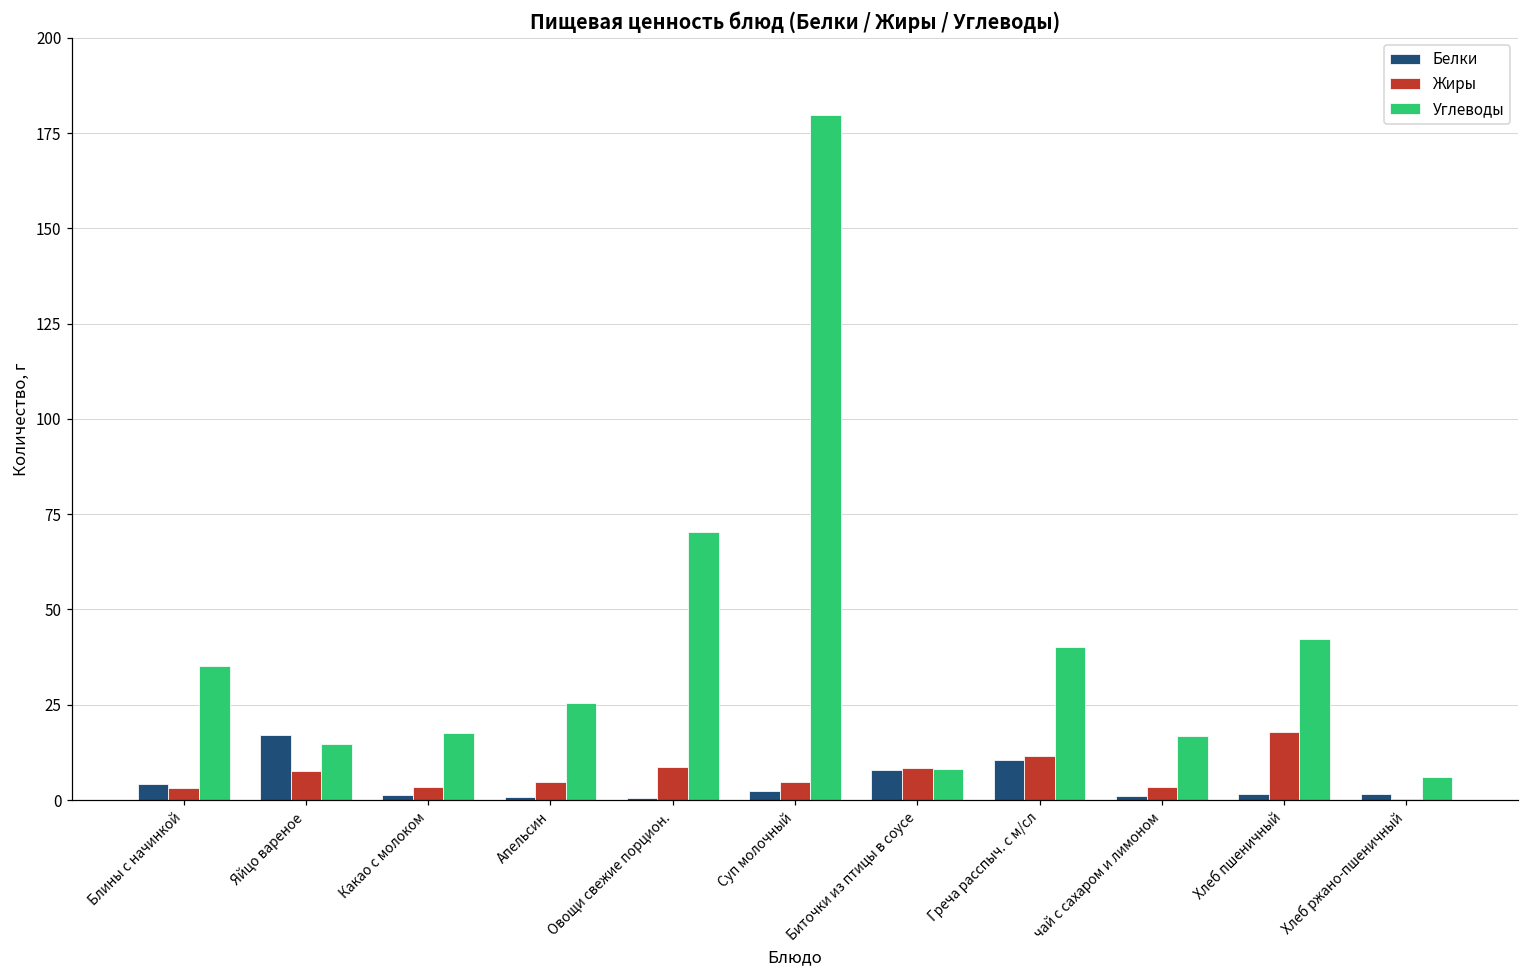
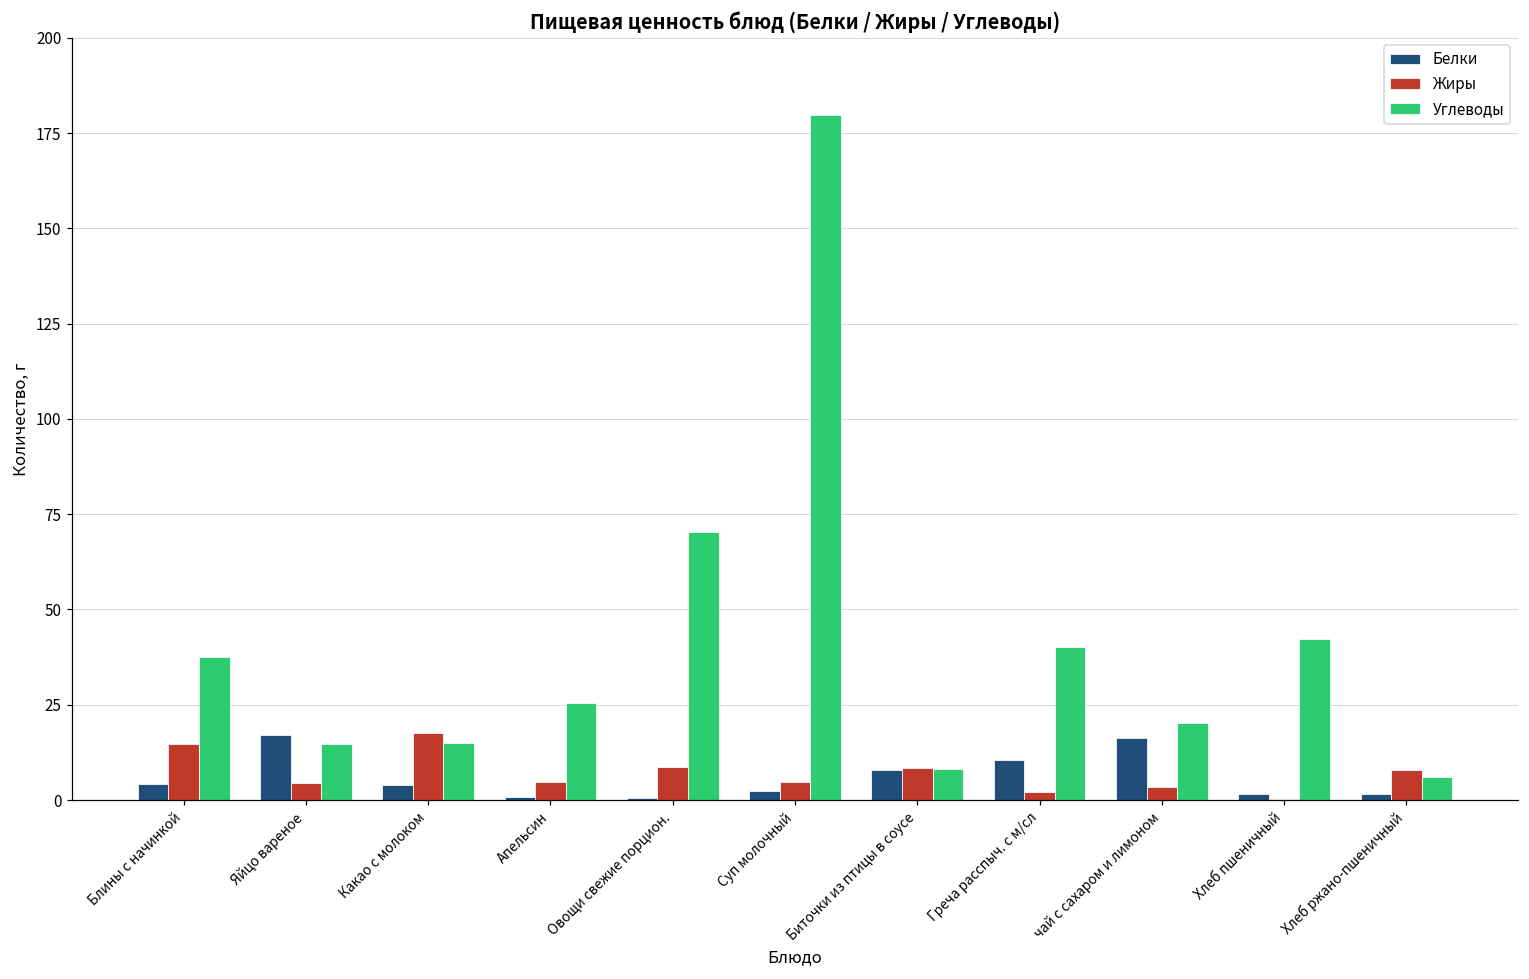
  {
    "Белки": {
      "Блины с начинкой": 4,
      "Яйцо вареное": 17,
-     "Какао с молоком": 1,
+     "Какао с молоком": 4,
      "Апельсин": 1,
      "Суп молочный": 3,
      "Биточки из птицы в соусе": 8,
      "Греча расспыч. с м/сл": 11,
-     "чай с сахаром и лимоном": 1,
+     "чай с сахаром и лимоном": 16,
      "Хлеб пшеничный": 2,
      "Хлеб ржано-пшеничный": 2
    },
    "Жиры": {
-     "Блины с начинкой": 3,
-     "Яйцо вареное": 8,
-     "Какао с молоком": 4,
+     "Блины с начинкой": 15,
+     "Яйцо вареное": 5,
+     "Какао с молоком": 18,
      "Апельсин": 5,
      "Овощи свежие порцион.": 9,
      "Суп молочный": 5,
      "Биточки из птицы в соусе": 8,
-     "Греча расспыч. с м/сл": 11,
+     "Греча расспыч. с м/сл": 2,
      "чай с сахаром и лимоном": 3,
-     "Хлеб пшеничный": 18,
-     "Хлеб ржано-пшеничный": 0
+     "Хлеб пшеничный": 0,
+     "Хлеб ржано-пшеничный": 8
    },
    "Углеводы": {
-     "Блины с начинкой": 35,
+     "Блины с начинкой": 38,
      "Яйцо вареное": 15,
-     "Какао с молоком": 18,
+     "Какао с молоком": 15,
      "Апельсин": 25,
      "Овощи свежие порцион.": 70,
      "Суп молочный": 180,
      "Биточки из птицы в соусе": 8,
      "Греча расспыч. с м/сл": 40,
-     "чай с сахаром и лимоном": 17,
+     "чай с сахаром и лимоном": 20,
      "Хлеб пшеничный": 42,
      "Хлеб ржано-пшеничный": 6
    }
  }
